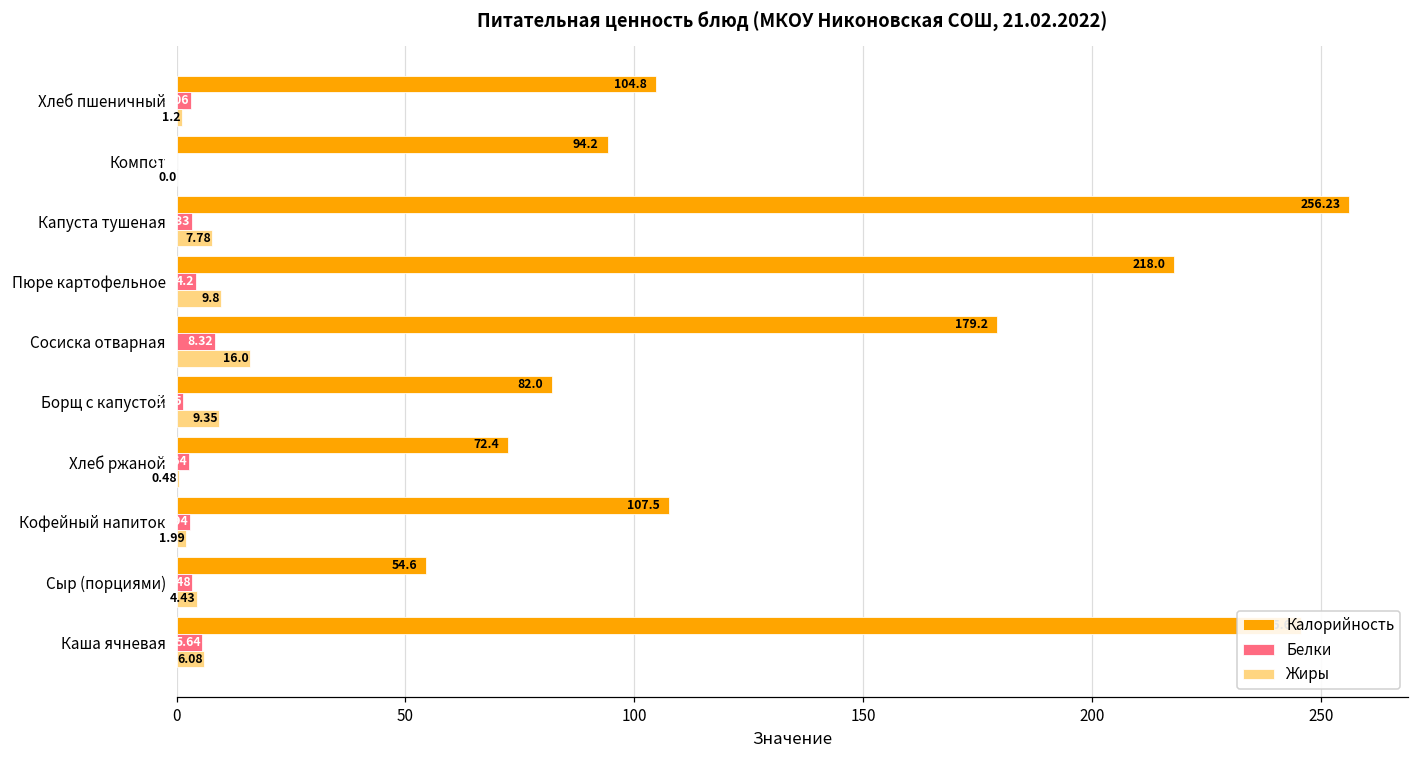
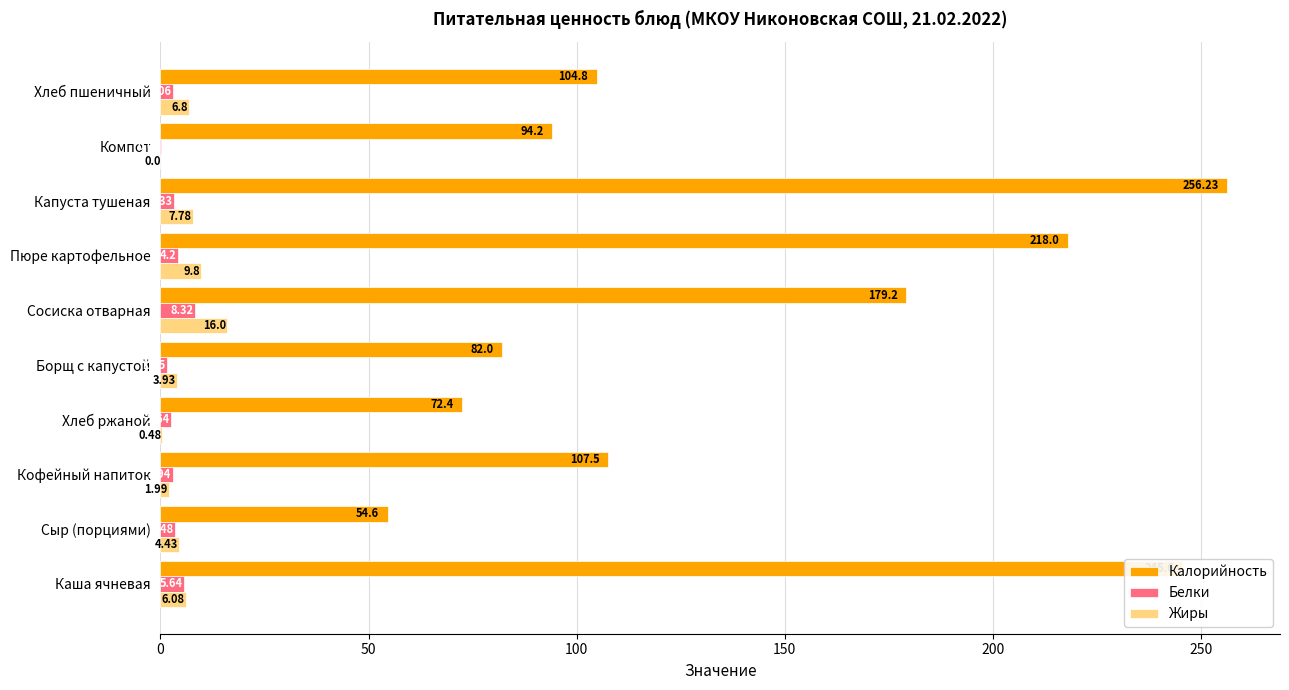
  {
    "Калорийность": {
      "Хлеб пшеничный": 104.8,
      "Компот": 94.2,
      "Капуста тушеная": 256.23,
      "Пюре картофельное": 218.0,
      "Сосиска отварная": 179.2,
      "Борщ с капустой": 82.0,
      "Хлеб ржаной": 72.4,
      "Кофейный напиток": 107.5,
      "Сыр (порциями)": 54.6
    },
    "Белки": {
      "Пюре картофельное": 4.2,
      "Сосиска отварная": 8.32,
      "Каша ячневая": 5.64
    },
    "Жиры": {
-     "Хлеб пшеничный": 1.2,
+     "Хлеб пшеничный": 6.8,
      "Компот": 0.0,
      "Капуста тушеная": 7.78,
      "Пюре картофельное": 9.8,
      "Сосиска отварная": 16.0,
-     "Борщ с капустой": 9.35,
+     "Борщ с капустой": 3.93,
      "Хлеб ржаной": 0.48,
      "Кофейный напиток": 1.99,
      "Сыр (порциями)": 4.43,
      "Каша ячневая": 6.08
    }
  }
